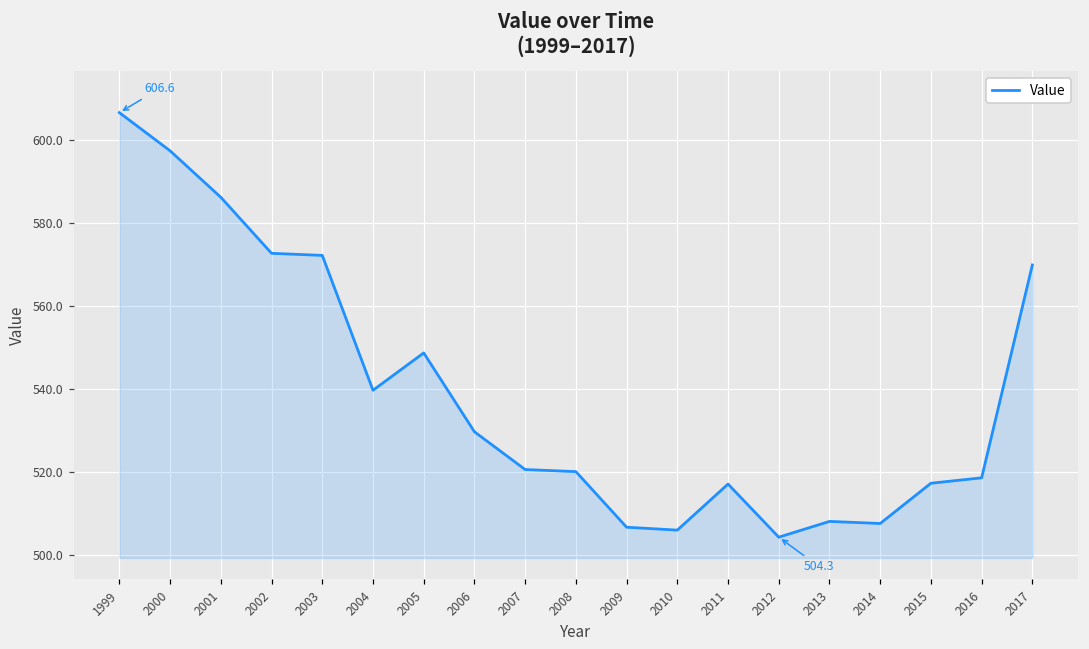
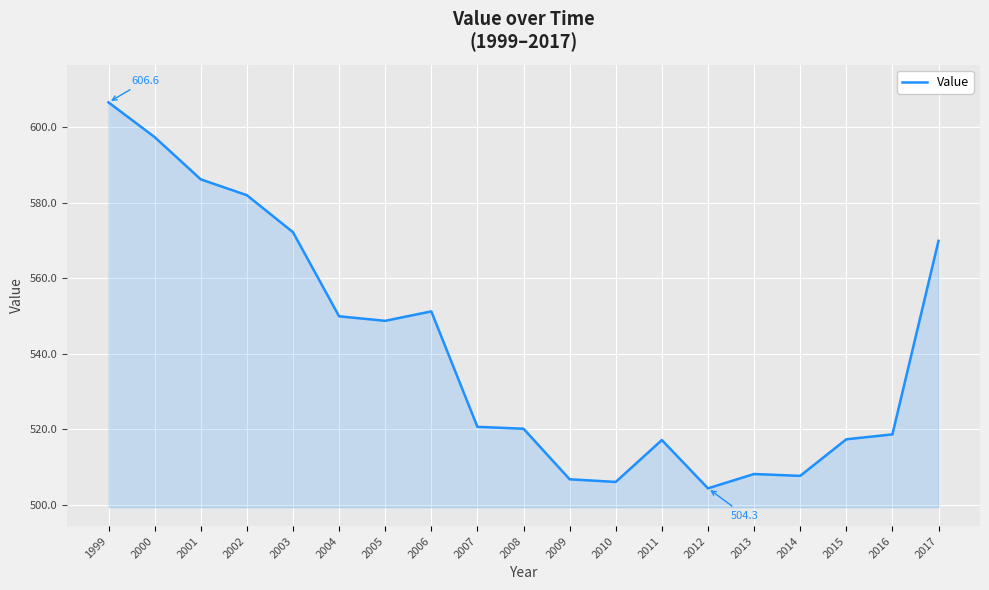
  {
    "2000": 597,
    "2001": 586,
-   "2002": 573,
+   "2002": 582,
    "2003": 572,
-   "2004": 540,
+   "2004": 550,
    "2005": 549,
-   "2006": 530,
+   "2006": 551,
    "2007": 521,
    "2008": 520,
    "2009": 507,
    "2010": 506,
    "2011": 517,
    "2013": 508,
    "2014": 508,
    "2015": 517,
    "2016": 519,
    "2017": 570
  }
